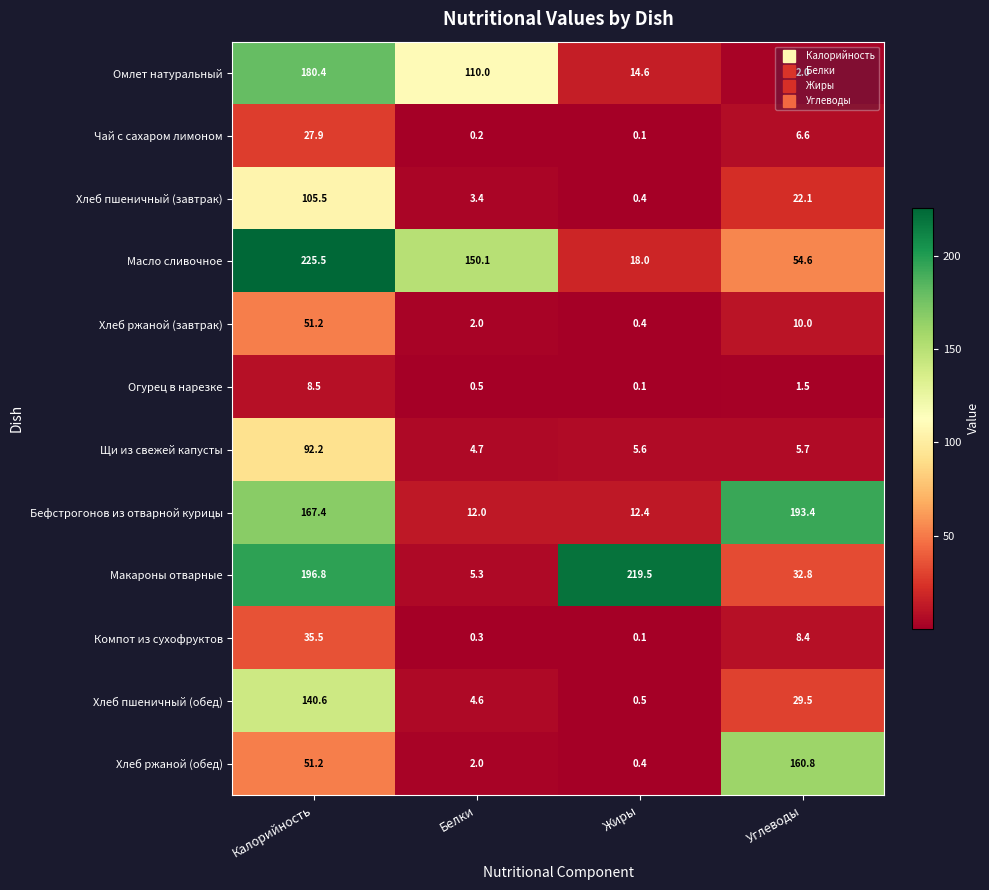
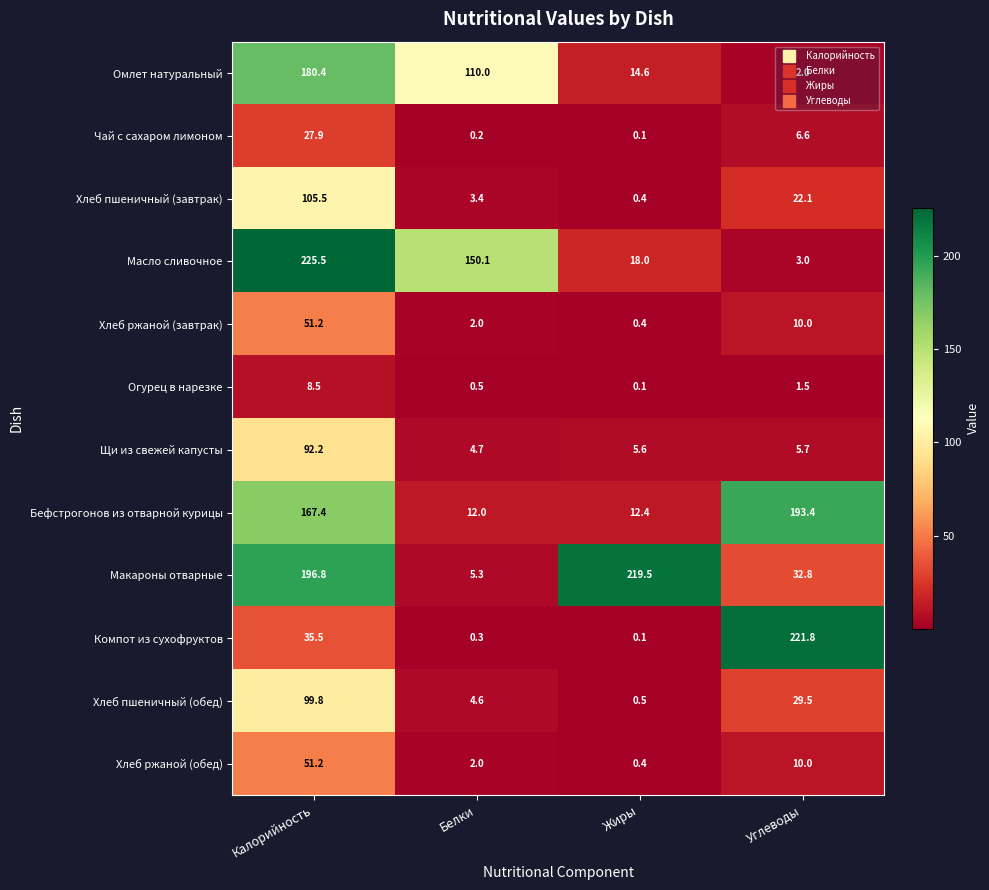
  {
    "Омлет натуральный": {
      "Калорийность": 180.4,
      "Белки": 110.0,
      "Жиры": 14.6
    },
    "Чай с сахаром лимоном": {
      "Калорийность": 27.9,
      "Белки": 0.2,
      "Жиры": 0.1,
      "Углеводы": 6.6
    },
    "Хлеб пшеничный (завтрак)": {
      "Калорийность": 105.5,
      "Белки": 3.4,
      "Жиры": 0.4,
      "Углеводы": 22.1
    },
    "Масло сливочное": {
      "Калорийность": 225.5,
      "Белки": 150.1,
      "Жиры": 18.0,
-     "Углеводы": 54.6
+     "Углеводы": 3.0
    },
    "Хлеб ржаной (завтрак)": {
      "Калорийность": 51.2,
      "Белки": 2.0,
      "Жиры": 0.4,
      "Углеводы": 10.0
    },
    "Огурец в нарезке": {
      "Калорийность": 8.5,
      "Белки": 0.5,
      "Жиры": 0.1,
      "Углеводы": 1.5
    },
    "Щи из свежей капусты": {
      "Калорийность": 92.2,
      "Белки": 4.7,
      "Жиры": 5.6,
      "Углеводы": 5.7
    },
    "Бефстрогонов из отварной курицы": {
      "Калорийность": 167.4,
      "Белки": 12.0,
      "Жиры": 12.4,
      "Углеводы": 193.4
    },
    "Макароны отварные": {
      "Калорийность": 196.8,
      "Белки": 5.3,
      "Жиры": 219.5,
      "Углеводы": 32.8
    },
    "Компот из сухофруктов": {
      "Калорийность": 35.5,
      "Белки": 0.3,
      "Жиры": 0.1,
-     "Углеводы": 8.4
+     "Углеводы": 221.8
    },
    "Хлеб пшеничный (обед)": {
-     "Калорийность": 140.6,
+     "Калорийность": 99.8,
      "Белки": 4.6,
      "Жиры": 0.5,
      "Углеводы": 29.5
    },
    "Хлеб ржаной (обед)": {
      "Калорийность": 51.2,
      "Белки": 2.0,
      "Жиры": 0.4,
-     "Углеводы": 160.8
+     "Углеводы": 10.0
    }
  }
